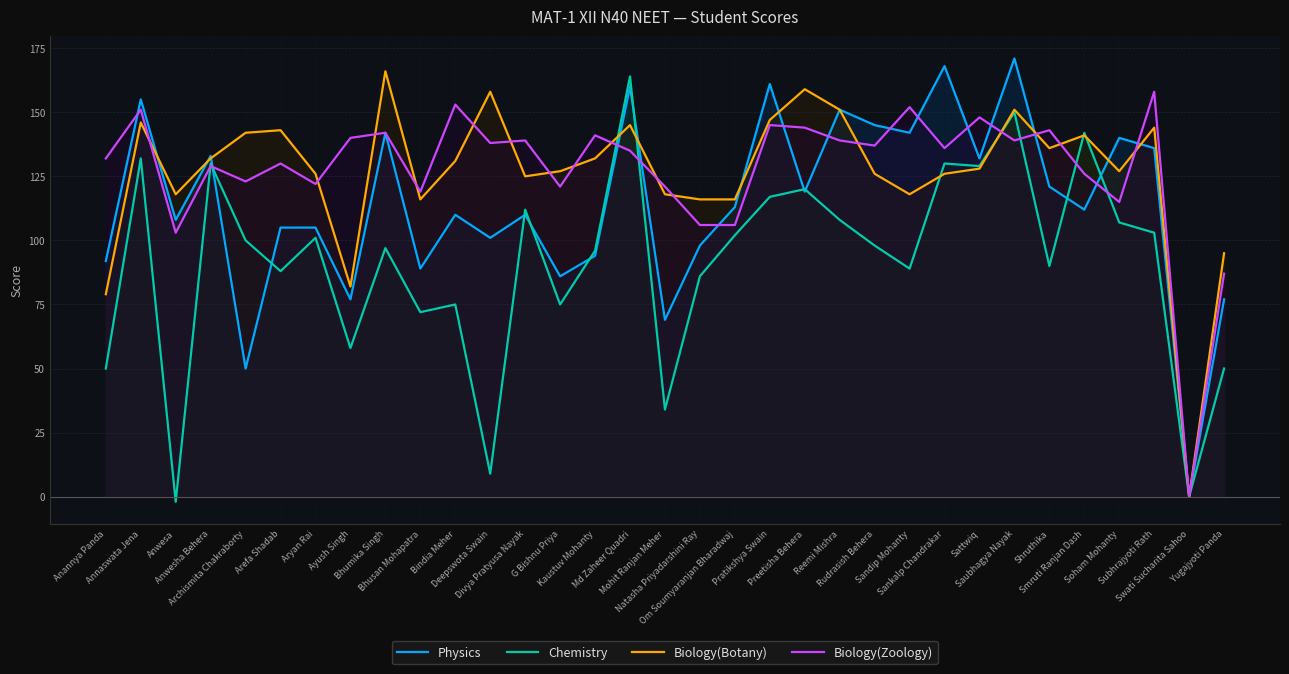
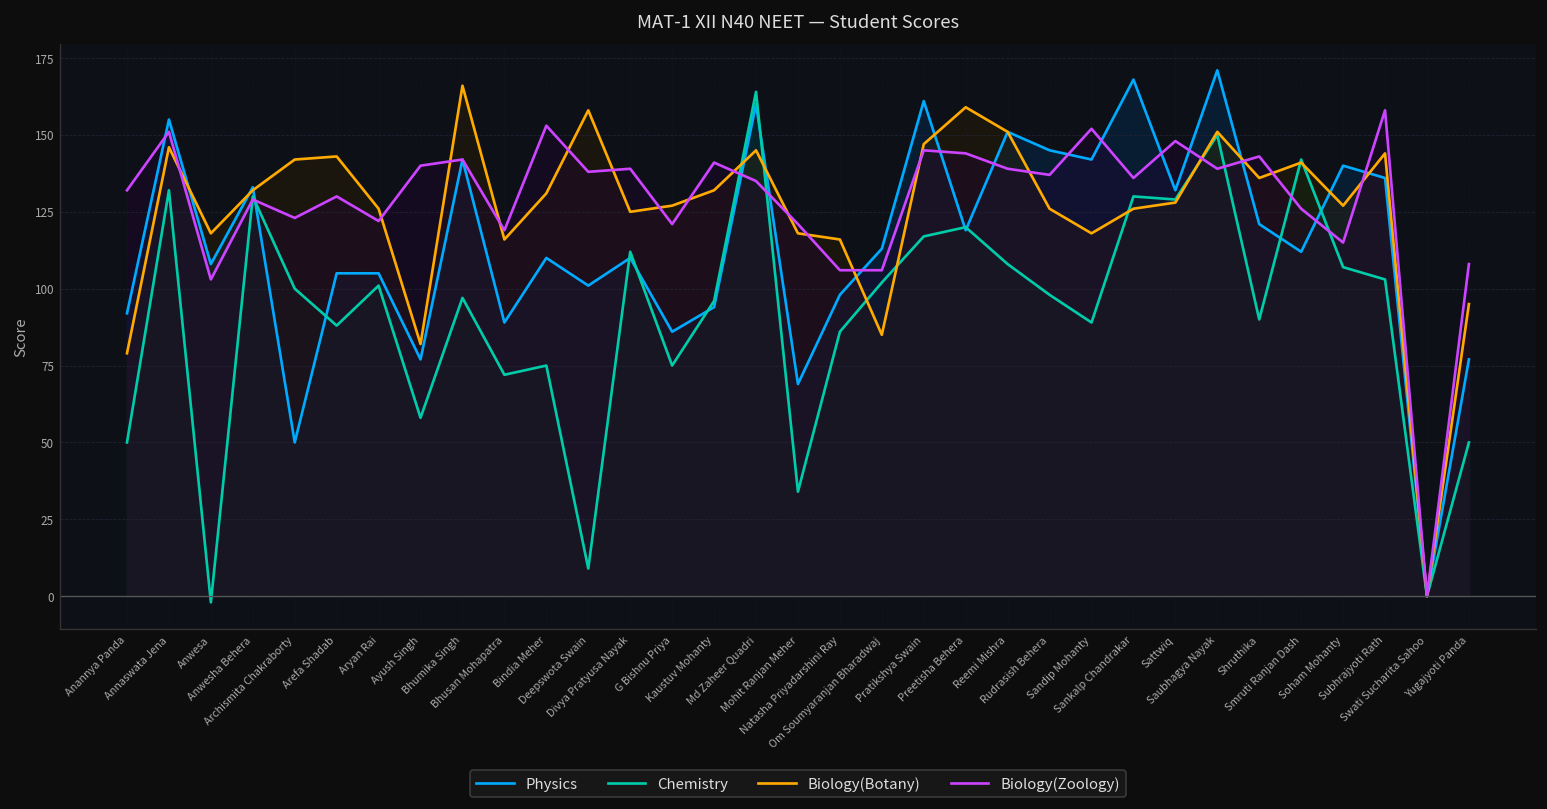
  {
    "Physics": {
      "Anannya Panda": 92,
      "Annaswata Jena": 155,
      "Anwesa": 108,
      "Anwesha Behera": 133,
      "Archismita Chakraborty": 50,
      "Arefa Shadab": 105,
      "Aryan Rai": 105,
      "Ayush Singh": 77,
      "Bhusan Mohapatra": 89,
      "Bindia Meher": 110,
      "Deepswota Swain": 101,
      "Divya Pratyusa Nayak": 110,
      "G Bishnu Priya": 86,
      "Kaustuv Mohanty": 94,
      "Md Zaheer Quadri": 160,
      "Mohit Ranjan Meher": 69,
      "Natasha Priyadarshini Ray": 98,
      "Om Soumyaranjan Bharadwaj": 113,
      "Pratikshya Swain": 161,
      "Preetisha Behera": 119,
      "Rudrasish Behera": 145,
      "Sandip Mohanty": 142,
      "Sankalp Chandrakar": 168,
      "Sattwiq": 132,
      "Saubhagya Nayak": 171,
      "Shruthika": 121,
      "Smruti Ranjan Dash": 112,
      "Soham Mohanty": 140,
      "Subhrajyoti Rath": 136,
      "Yugajyoti Panda": 77
    },
    "Chemistry": {
      "Anwesa": -2
    },
    "Biology(Botany)": {
      "Anannya Panda": 79,
      "Annaswata Jena": 146,
      "Anwesa": 118,
      "Anwesha Behera": 132,
      "Archismita Chakraborty": 142,
      "Arefa Shadab": 143,
      "Aryan Rai": 126,
      "Ayush Singh": 82,
      "Bhumika Singh": 166,
      "Bhusan Mohapatra": 116,
      "Bindia Meher": 131,
      "Deepswota Swain": 158,
      "Divya Pratyusa Nayak": 125,
      "G Bishnu Priya": 127,
      "Kaustuv Mohanty": 132,
      "Md Zaheer Quadri": 145,
      "Mohit Ranjan Meher": 118,
      "Natasha Priyadarshini Ray": 116,
-     "Om Soumyaranjan Bharadwaj": 116,
+     "Om Soumyaranjan Bharadwaj": 85,
      "Pratikshya Swain": 147,
      "Preetisha Behera": 159,
      "Rudrasish Behera": 126,
      "Sandip Mohanty": 118,
      "Sankalp Chandrakar": 126,
      "Saubhagya Nayak": 151,
      "Shruthika": 136,
      "Soham Mohanty": 127,
      "Subhrajyoti Rath": 144,
      "Yugajyoti Panda": 95
    },
    "Biology(Zoology)": {
      "Anannya Panda": 132,
      "Annaswata Jena": 151,
      "Anwesa": 103,
      "Anwesha Behera": 129,
      "Archismita Chakraborty": 123,
      "Arefa Shadab": 130,
      "Aryan Rai": 122,
      "Ayush Singh": 140,
      "Bhusan Mohapatra": 119,
      "Bindia Meher": 153,
      "Deepswota Swain": 138,
      "Divya Pratyusa Nayak": 139,
      "G Bishnu Priya": 121,
      "Kaustuv Mohanty": 141,
      "Md Zaheer Quadri": 135,
      "Mohit Ranjan Meher": 121,
      "Natasha Priyadarshini Ray": 106,
      "Om Soumyaranjan Bharadwaj": 106,
      "Pratikshya Swain": 145,
      "Preetisha Behera": 144,
      "Reemi Mishra": 139,
      "Rudrasish Behera": 137,
      "Sandip Mohanty": 152,
      "Sankalp Chandrakar": 136,
      "Sattwiq": 148,
      "Saubhagya Nayak": 139,
      "Shruthika": 143,
      "Smruti Ranjan Dash": 126,
      "Soham Mohanty": 115,
      "Subhrajyoti Rath": 158,
-     "Yugajyoti Panda": 87
+     "Yugajyoti Panda": 108
    }
  }
